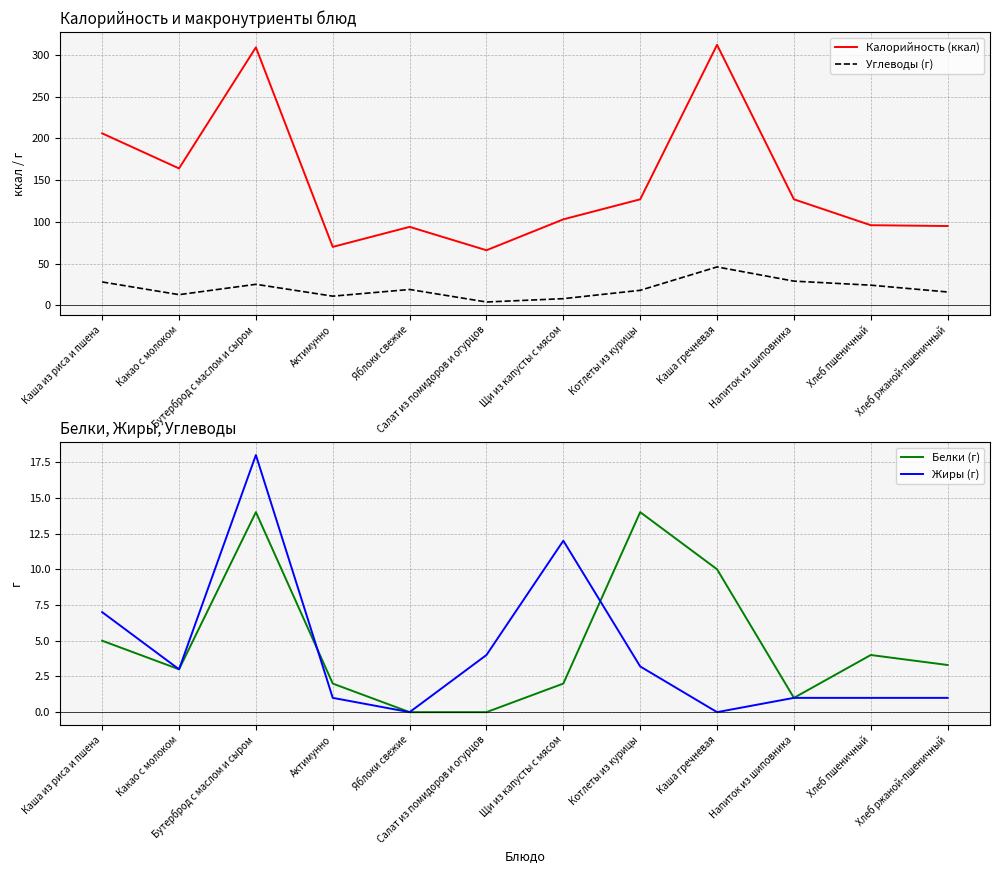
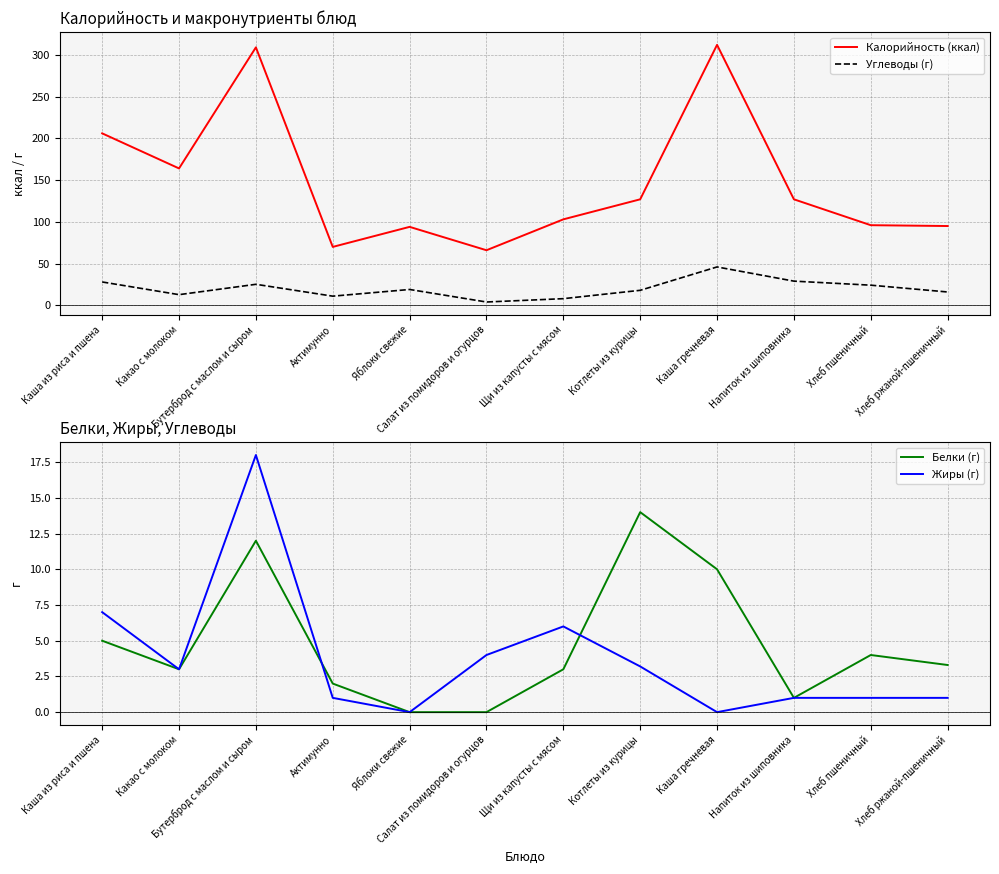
  {
    "Калорийность и макронутриенты блюд": {
      "Калорийность (ккал)": {
        "Каша из риса и пшена": 210,
        "Какао с молоком": 160,
        "Бутерброд с маслом и сыром": 310,
        "Актимунно": 70,
        "Яблоки свежие": 90,
        "Салат из помидоров и огурцов": 70,
        "Щи из капусты с мясом": 100,
        "Котлеты из курицы": 130,
        "Каша гречневая": 310,
        "Напиток из шиповника": 130,
        "Хлеб пшеничный": 100,
        "Хлеб ржаной-пшеничный": 100
      },
      "Углеводы (г)": {
        "Каша из риса и пшена": 30,
        "Какао с молоком": 10,
        "Бутерброд с маслом и сыром": 30,
        "Актимунно": 10,
        "Яблоки свежие": 20,
        "Салат из помидоров и огурцов": 0,
        "Щи из капусты с мясом": 10,
        "Котлеты из курицы": 20,
        "Каша гречневая": 50,
        "Напиток из шиповника": 30,
        "Хлеб пшеничный": 20,
        "Хлеб ржаной-пшеничный": 20
      }
    },
    "Белки, Жиры, Углеводы": {
      "Белки (г)": {
        "Каша из риса и пшена": 5,
-       "Бутерброд с маслом и сыром": 14,
+       "Бутерброд с маслом и сыром": 12,
        "Актимунно": 2,
        "Салат из помидоров и огурцов": 0,
-       "Щи из капусты с мясом": 2,
+       "Щи из капусты с мясом": 3,
        "Котлеты из курицы": 14,
        "Каша гречневая": 10,
        "Хлеб пшеничный": 4,
        "Хлеб ржаной-пшеничный": 3.3
      },
      "Жиры (г)": {
        "Каша из риса и пшена": 7,
        "Бутерброд с маслом и сыром": 18,
        "Актимунно": 1,
        "Салат из помидоров и огурцов": 4,
-       "Щи из капусты с мясом": 12,
+       "Щи из капусты с мясом": 6,
        "Котлеты из курицы": 3.2,
        "Каша гречневая": 0,
        "Хлеб пшеничный": 1,
        "Хлеб ржаной-пшеничный": 1
      }
    }
  }
